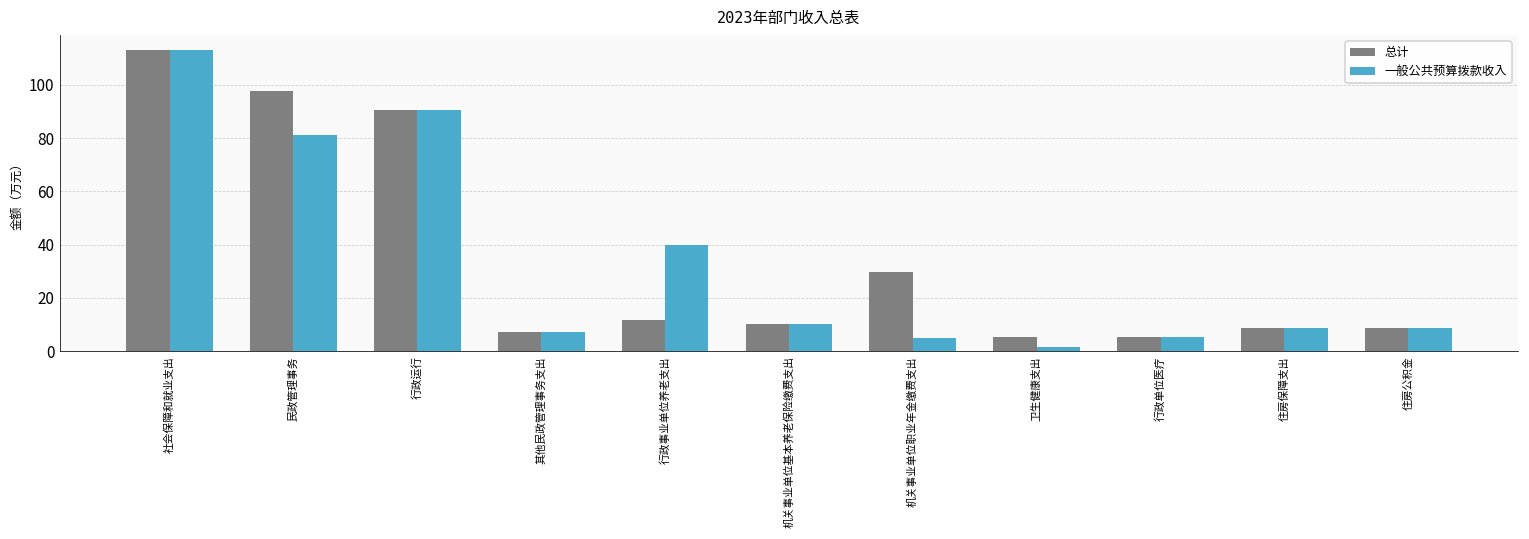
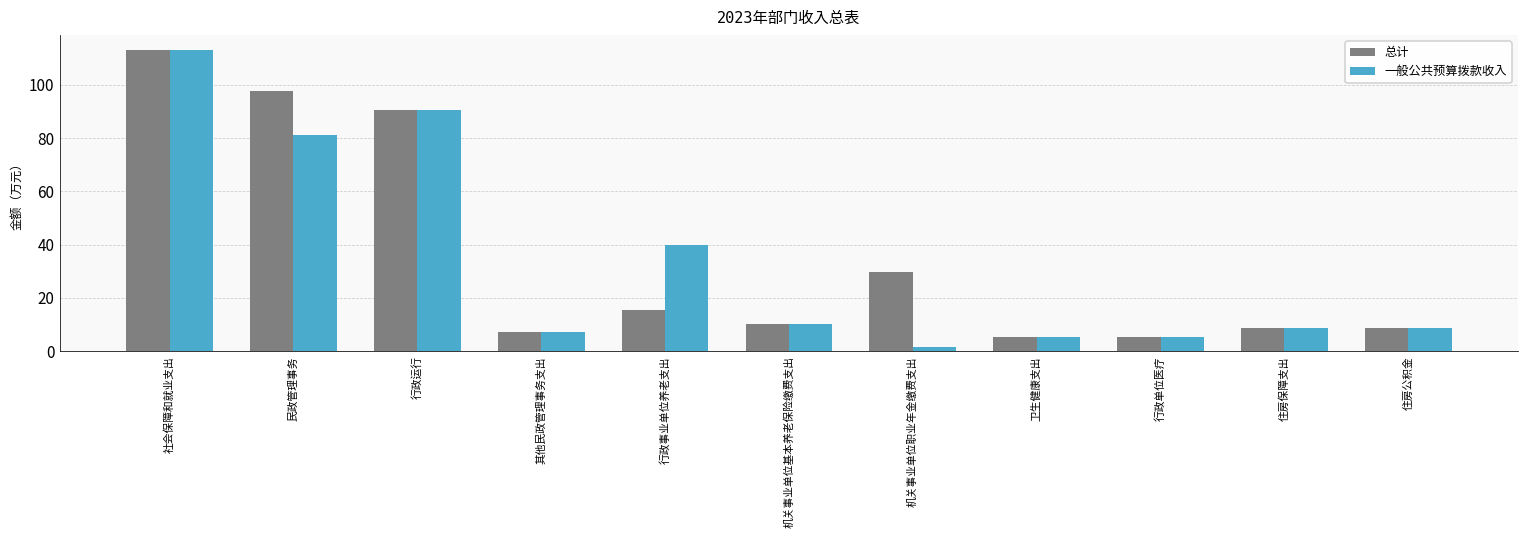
  {
    "总计": {
      "社会保障和就业支出": 113,
      "民政管理事务": 98,
      "行政运行": 90,
      "其他民政管理事务支出": 7,
-     "行政事业单位养老支出": 12,
+     "行政事业单位养老支出": 15,
      "机关事业单位基本养老保险缴费支出": 10,
      "机关事业单位职业年金缴费支出": 30,
      "卫生健康支出": 5,
      "行政单位医疗": 5,
      "住房保障支出": 9,
      "住房公积金": 9
    },
    "一般公共预算拨款收入": {
      "社会保障和就业支出": 113,
      "民政管理事务": 81,
      "行政运行": 90,
      "其他民政管理事务支出": 7,
      "行政事业单位养老支出": 40,
      "机关事业单位基本养老保险缴费支出": 10,
-     "机关事业单位职业年金缴费支出": 5,
-     "卫生健康支出": 2,
+     "机关事业单位职业年金缴费支出": 2,
+     "卫生健康支出": 5,
      "行政单位医疗": 5,
      "住房保障支出": 9,
      "住房公积金": 9
    }
  }
